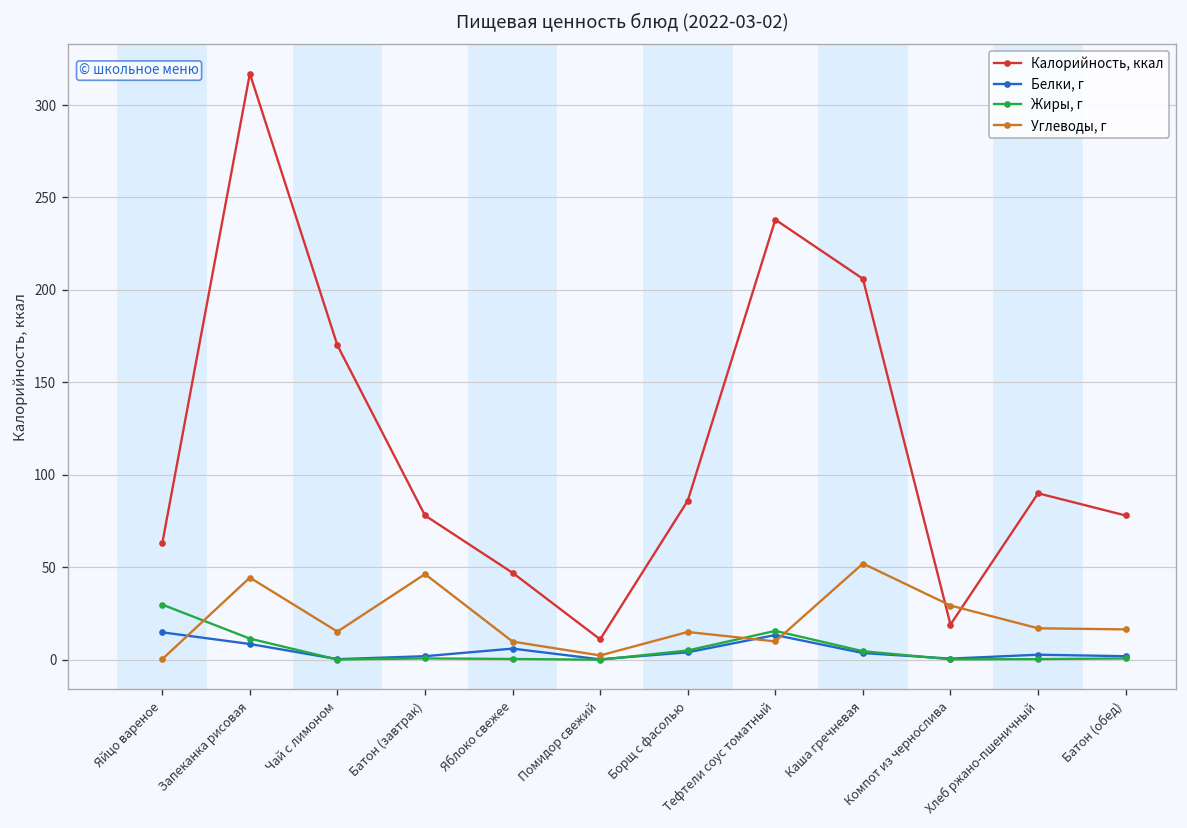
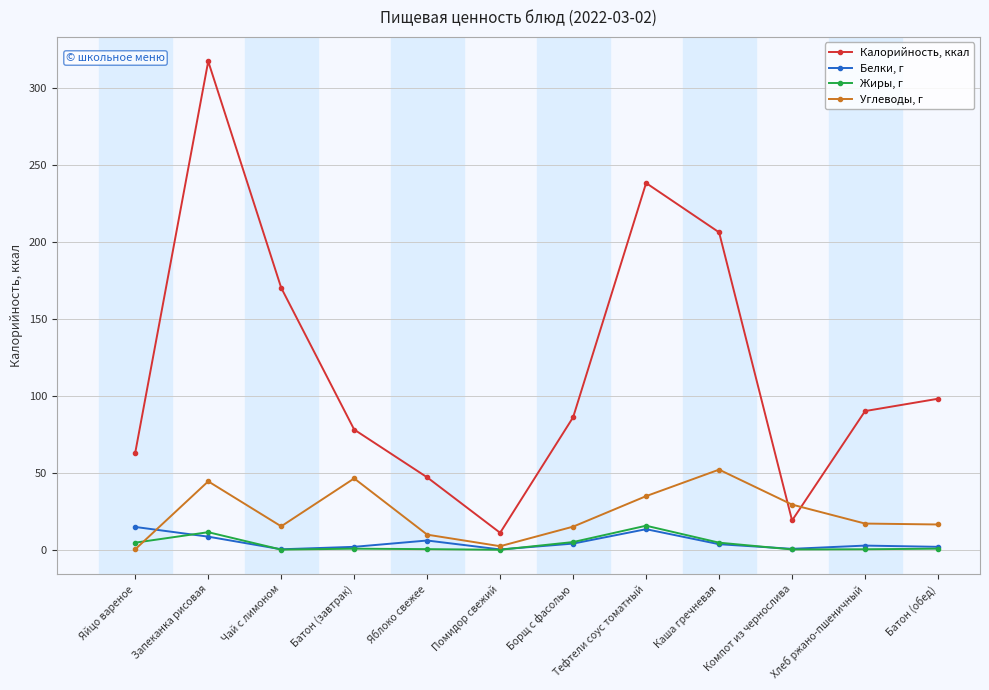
  {
    "Калорийность, ккал": {
      "Яйцо вареное": 63,
      "Запеканка рисовая": 317,
      "Чай с лимоном": 170,
      "Батон (завтрак)": 78,
      "Яблоко свежее": 47,
      "Помидор свежий": 11,
      "Борщ с фасолью": 86,
      "Тефтели соус томатный": 238,
      "Каша гречневая": 206,
      "Компот из чернослива": 19,
      "Хлеб ржано-пшеничный": 90,
-     "Батон (обед)": 78
+     "Батон (обед)": 98
    },
    "Белки, г": {
      "Яйцо вареное": 15,
      "Запеканка рисовая": 9,
      "Яблоко свежее": 6,
      "Тефтели соус томатный": 13,
      "Хлеб ржано-пшеничный": 3
    },
    "Жиры, г": {
-     "Яйцо вареное": 30,
+     "Яйцо вареное": 5,
      "Запеканка рисовая": 11,
      "Яблоко свежее": 0,
      "Тефтели соус томатный": 16,
      "Хлеб ржано-пшеничный": 0
    },
    "Углеводы, г": {
      "Яйцо вареное": 0,
      "Запеканка рисовая": 44,
      "Чай с лимоном": 15,
      "Батон (завтрак)": 46,
      "Яблоко свежее": 10,
      "Помидор свежий": 2,
      "Борщ с фасолью": 15,
-     "Тефтели соус томатный": 10,
+     "Тефтели соус томатный": 35,
      "Каша гречневая": 52,
      "Компот из чернослива": 29,
      "Хлеб ржано-пшеничный": 17,
      "Батон (обед)": 16
    }
  }
